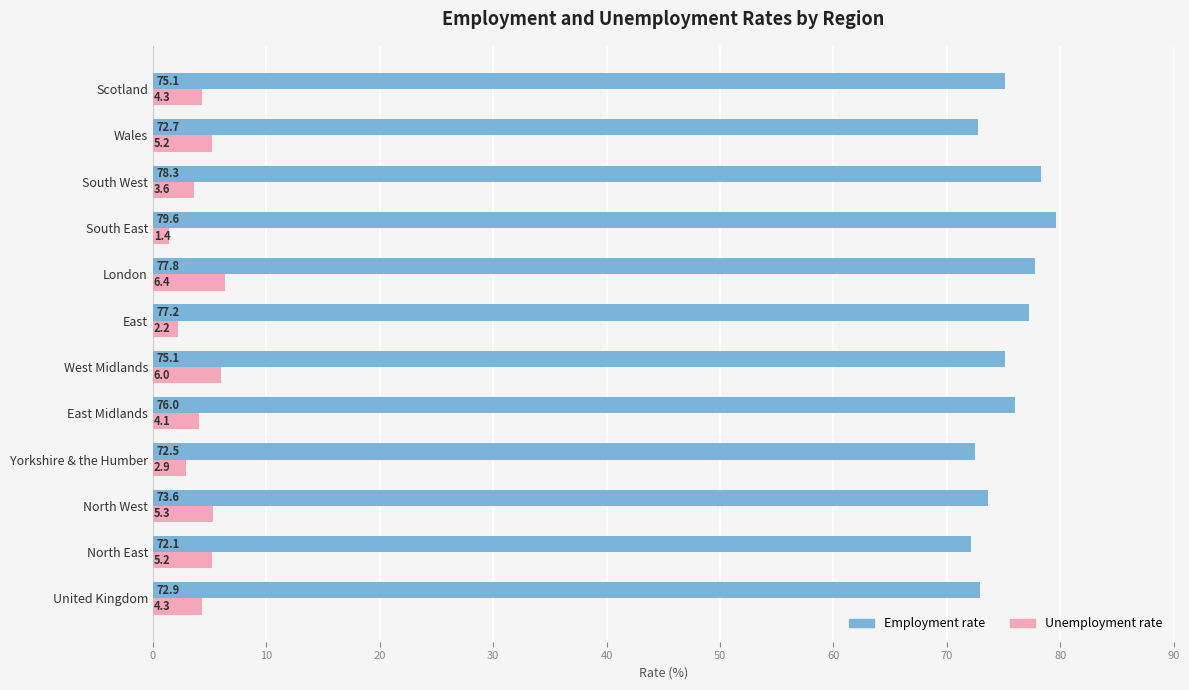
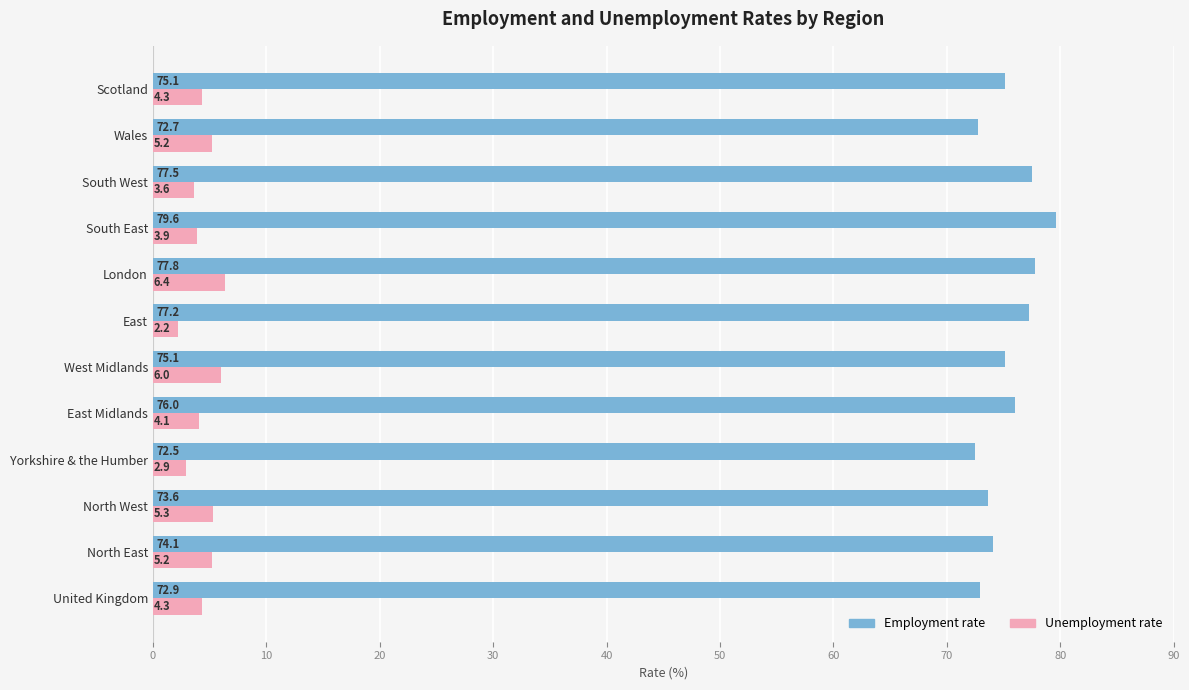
  {
    "Employment rate": {
      "Scotland": 75.1,
      "Wales": 72.7,
-     "South West": 78.3,
+     "South West": 77.5,
      "South East": 79.6,
      "London": 77.8,
      "East": 77.2,
      "West Midlands": 75.1,
      "East Midlands": 76.0,
      "Yorkshire & the Humber": 72.5,
      "North West": 73.6,
-     "North East": 72.1,
+     "North East": 74.1,
      "United Kingdom": 72.9
    },
    "Unemployment rate": {
      "Scotland": 4.3,
      "Wales": 5.2,
      "South West": 3.6,
-     "South East": 1.4,
+     "South East": 3.9,
      "London": 6.4,
      "East": 2.2,
      "West Midlands": 6.0,
      "East Midlands": 4.1,
      "Yorkshire & the Humber": 2.9,
      "North West": 5.3,
      "North East": 5.2,
      "United Kingdom": 4.3
    }
  }
